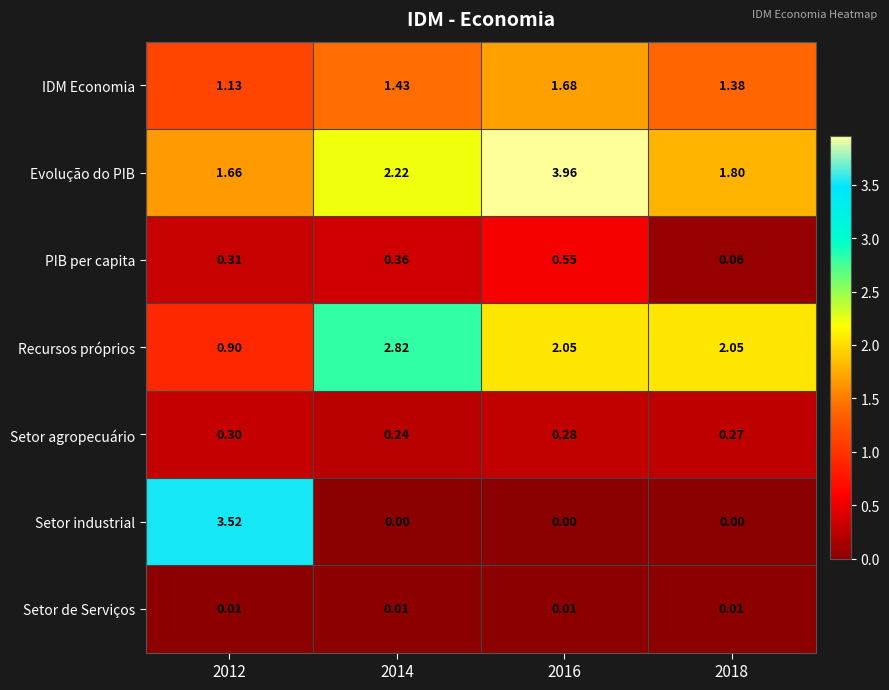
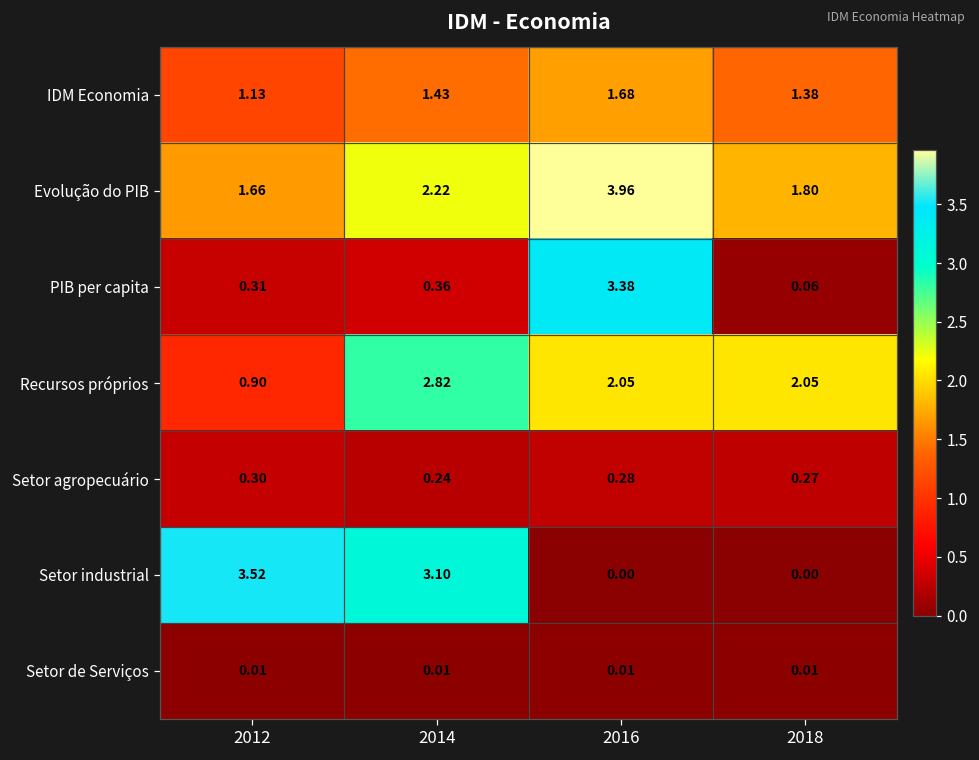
  {
    "IDM Economia": {
      "2012": 1.13,
      "2014": 1.43,
      "2016": 1.68,
      "2018": 1.38
    },
    "Evolução do PIB": {
      "2012": 1.66,
      "2014": 2.22,
      "2016": 3.96,
      "2018": 1.80
    },
    "PIB per capita": {
      "2012": 0.31,
      "2014": 0.36,
-     "2016": 0.55,
+     "2016": 3.38,
      "2018": 0.06
    },
    "Recursos próprios": {
      "2012": 0.90,
      "2014": 2.82,
      "2016": 2.05,
      "2018": 2.05
    },
    "Setor agropecuário": {
      "2012": 0.30,
      "2014": 0.24,
      "2016": 0.28,
      "2018": 0.27
    },
    "Setor industrial": {
      "2012": 3.52,
-     "2014": 0.00,
+     "2014": 3.10,
      "2016": 0.00,
      "2018": 0.00
    },
    "Setor de Serviços": {
      "2012": 0.01,
      "2014": 0.01,
      "2016": 0.01,
      "2018": 0.01
    }
  }
